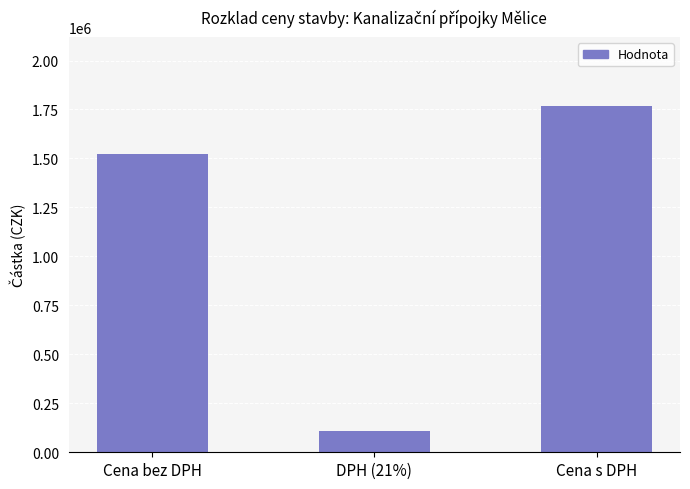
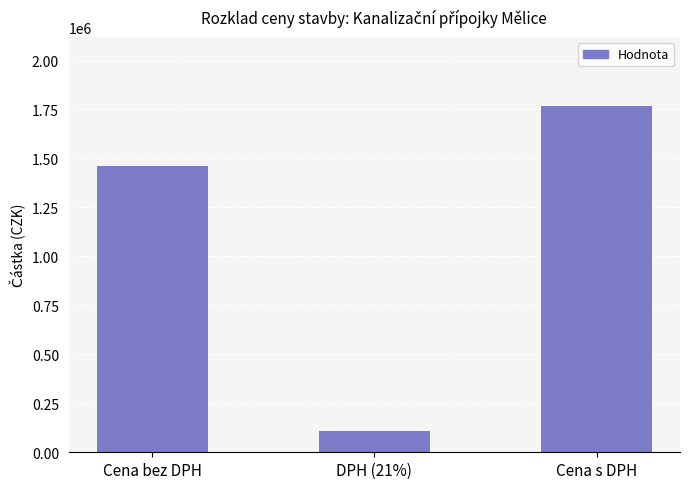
  {
-   "Cena bez DPH": 1520000,
+   "Cena bez DPH": 1460000,
    "DPH (21%)": 110000,
    "Cena s DPH": 1770000
  }
